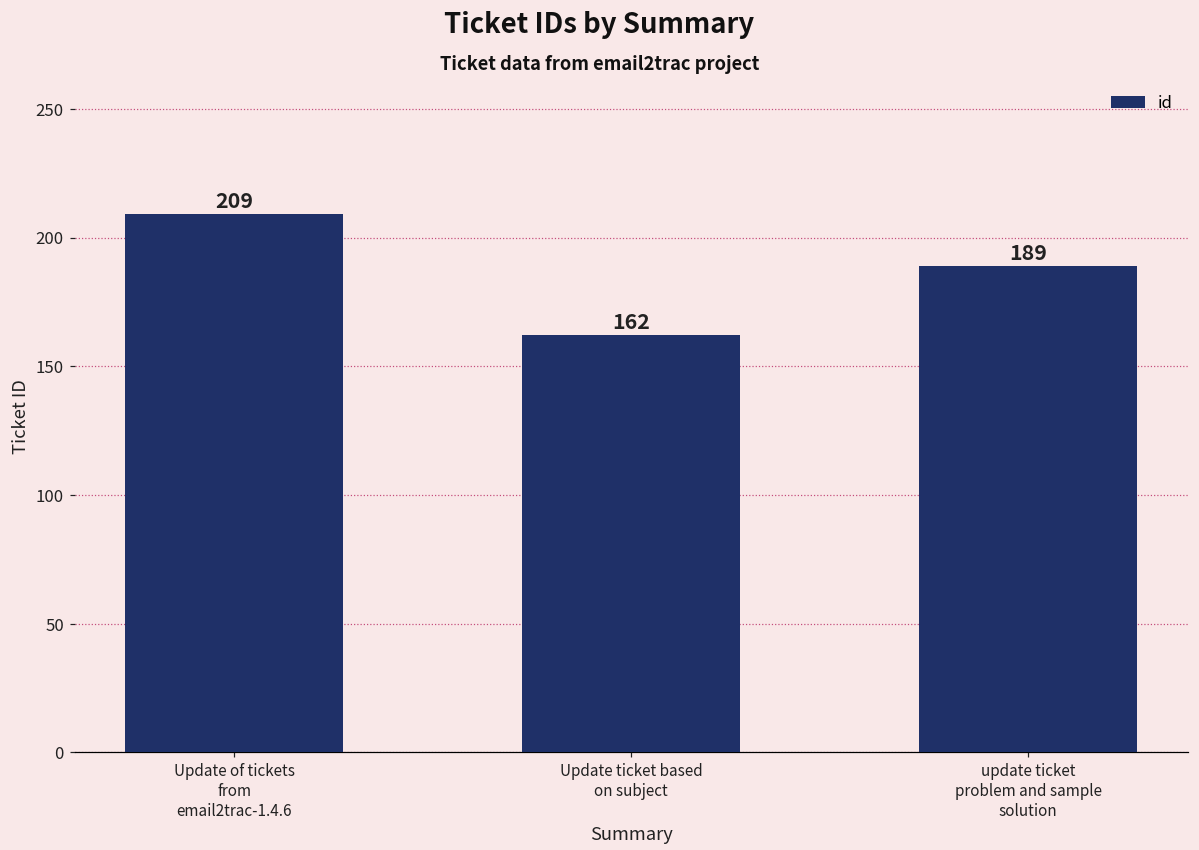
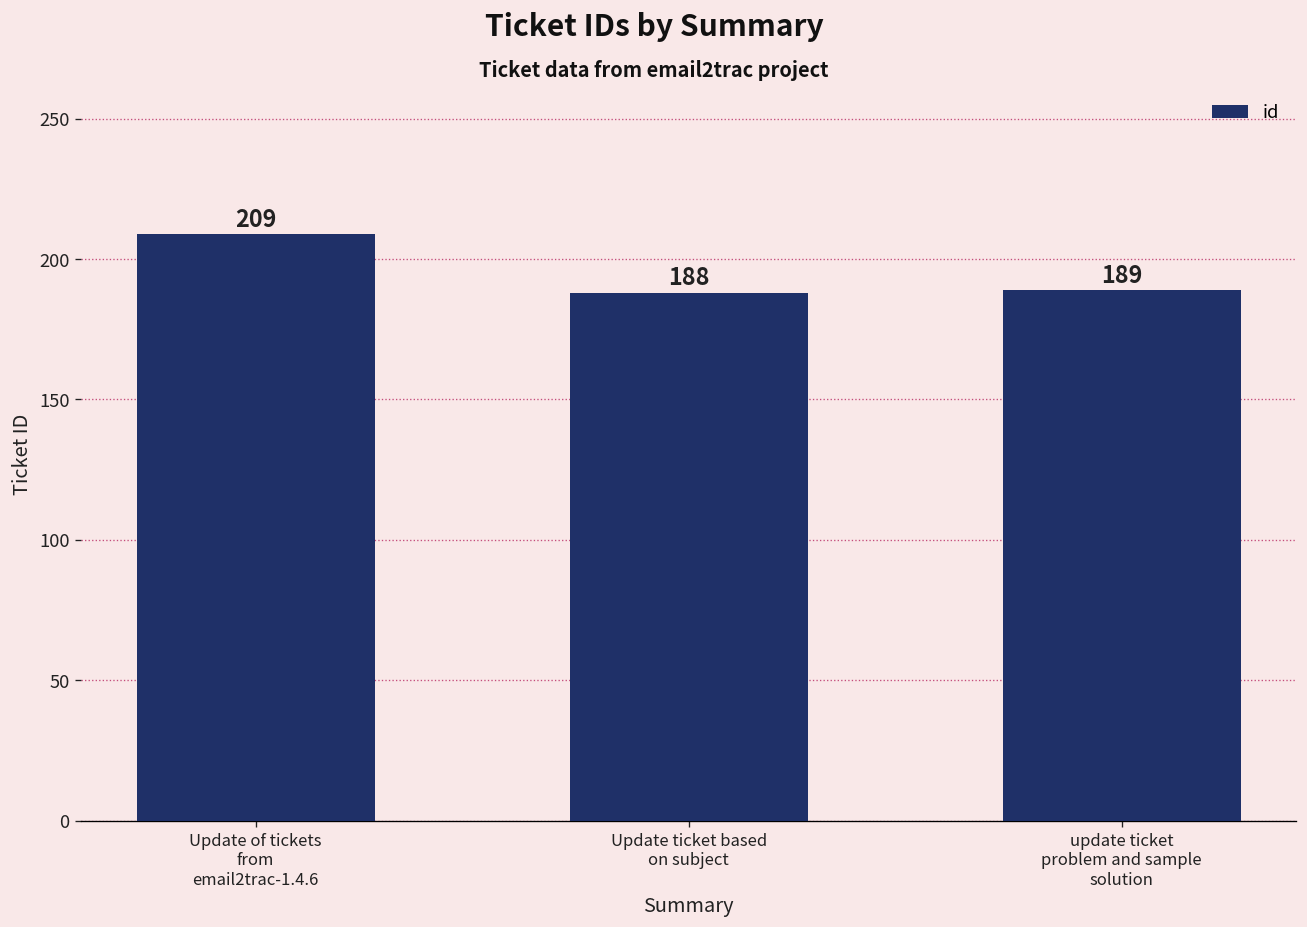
  {
    "Update of tickets from email2trac-1.4.6": 209,
-   "Update ticket based on subject": 162,
+   "Update ticket based on subject": 188,
    "update ticket problem and sample solution": 189
  }
